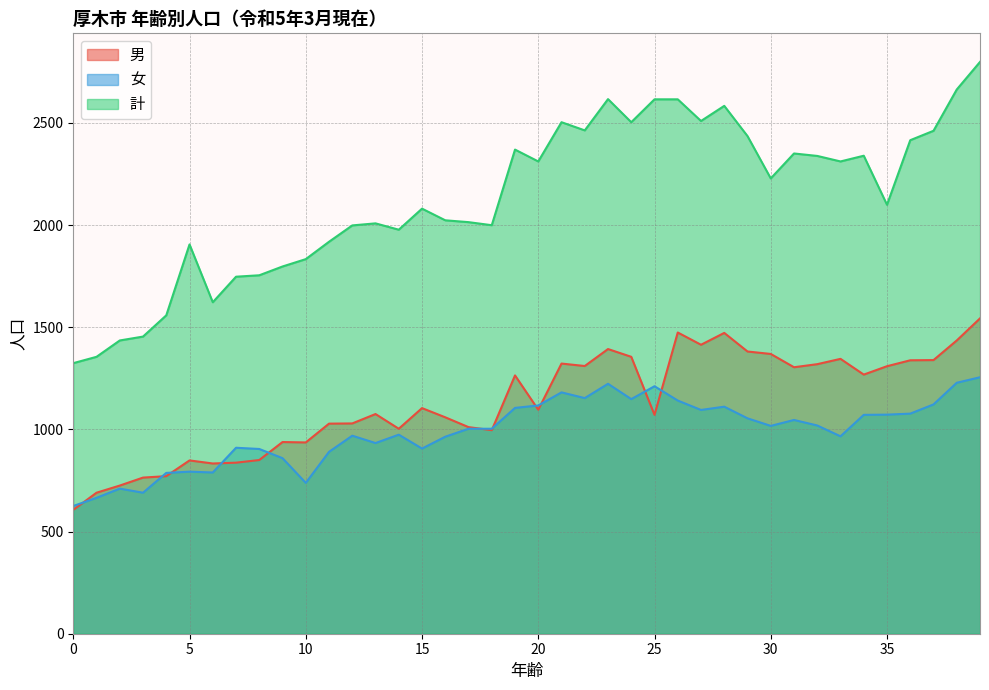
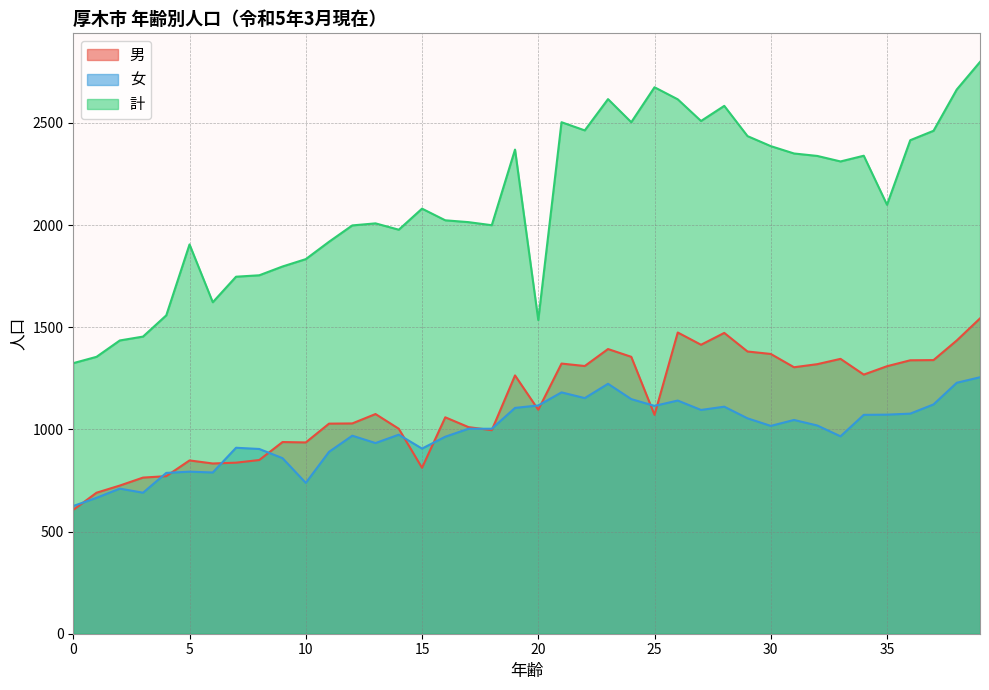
  {
    "男": {
      "0": 610,
      "5": 850,
      "10": 940,
-     "15": 1100,
+     "15": 810,
      "20": 1100,
      "25": 1070,
      "30": 1370,
      "35": 1310
    },
    "女": {
      "0": 630,
      "5": 790,
      "10": 740,
      "15": 910,
      "20": 1120,
-     "25": 1210,
+     "25": 1120,
      "30": 1020,
      "35": 1070
    },
    "計": {
      "0": 1320,
      "5": 1910,
      "10": 1830,
      "15": 2080,
-     "20": 2310,
-     "25": 2620,
-     "30": 2230,
+     "20": 1540,
+     "25": 2670,
+     "30": 2390,
      "35": 2100
    }
  }
